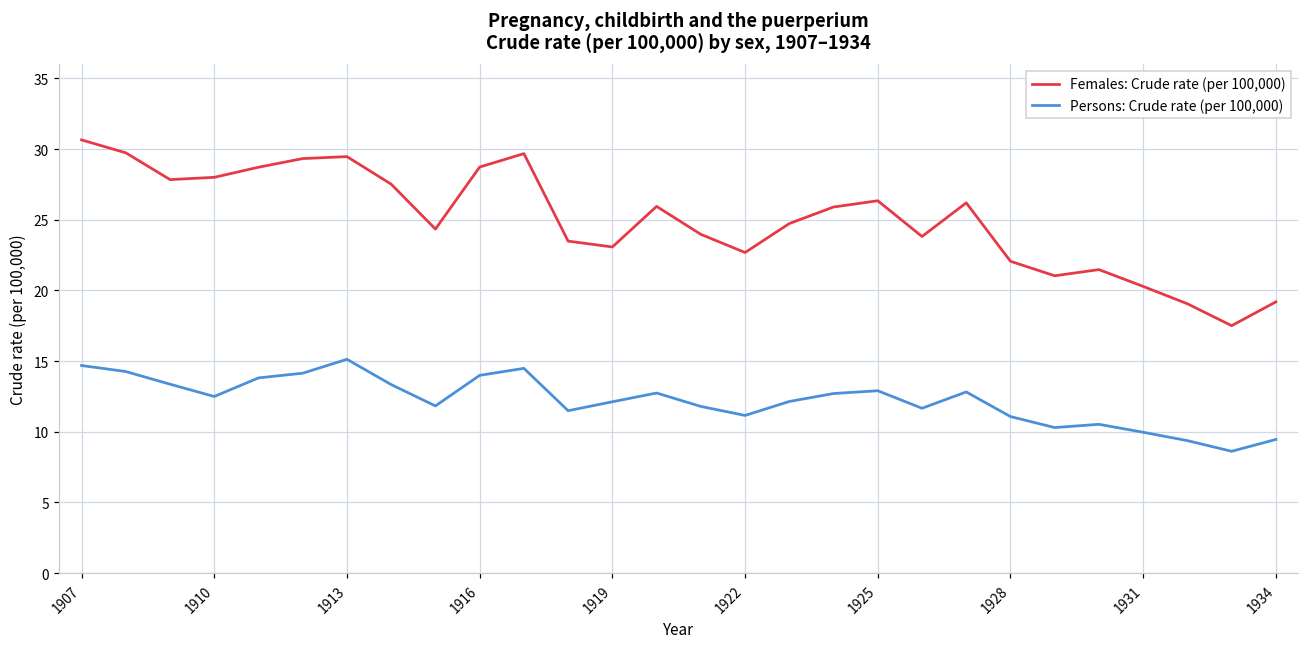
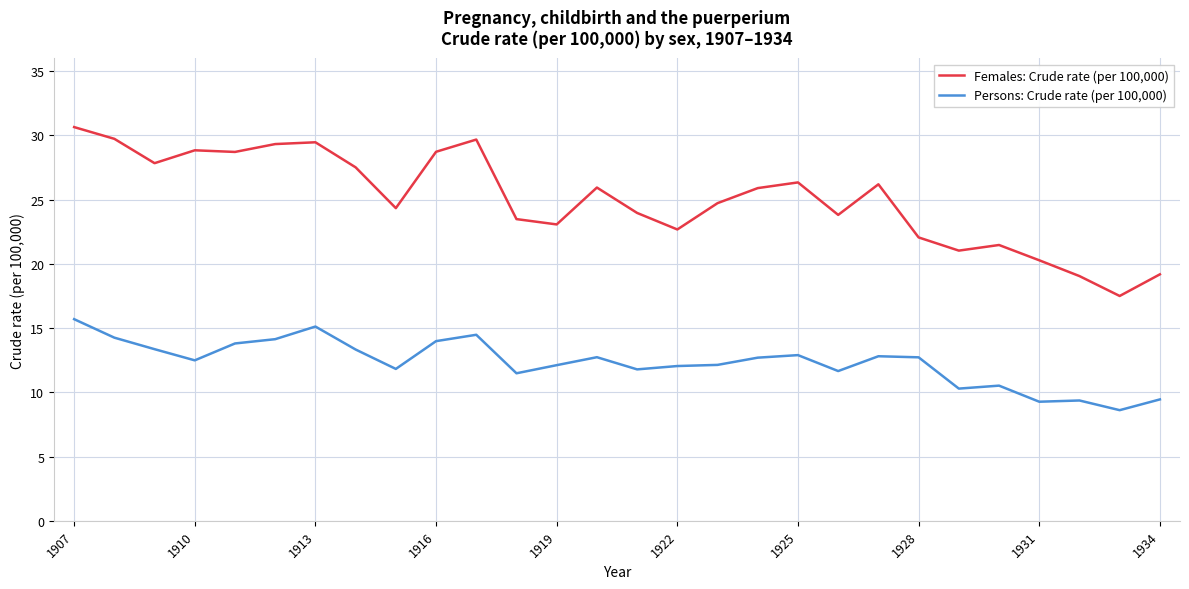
  {
    "Females: Crude rate (per 100,000)": {
      "1907": 30.6,
-     "1910": 28.0,
+     "1910": 28.8,
      "1913": 29.5,
      "1916": 28.7,
      "1919": 23.1,
      "1922": 22.7,
      "1925": 26.3,
      "1928": 22.1,
      "1931": 20.3,
      "1934": 19.2
    },
    "Persons: Crude rate (per 100,000)": {
-     "1907": 14.7,
+     "1907": 15.7,
      "1910": 12.5,
      "1913": 15.1,
      "1916": 14.0,
      "1919": 12.1,
-     "1922": 11.1,
+     "1922": 12.0,
      "1925": 12.9,
-     "1928": 11.1,
-     "1931": 10.0,
+     "1928": 12.7,
+     "1931": 9.3,
      "1934": 9.4
    }
  }
